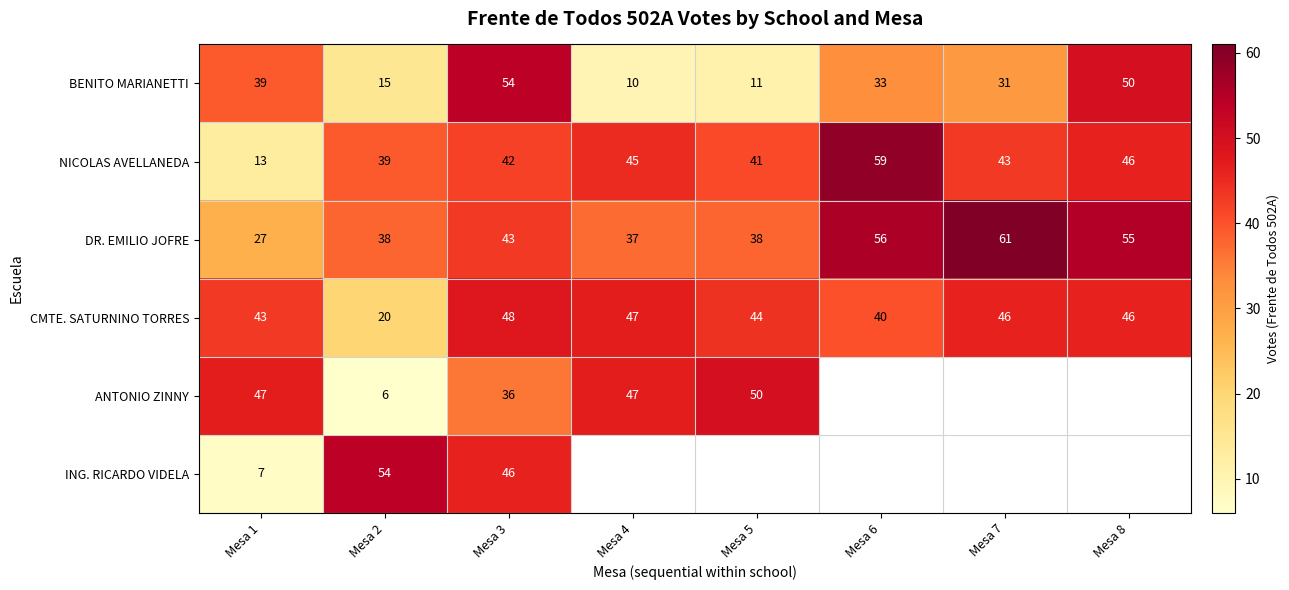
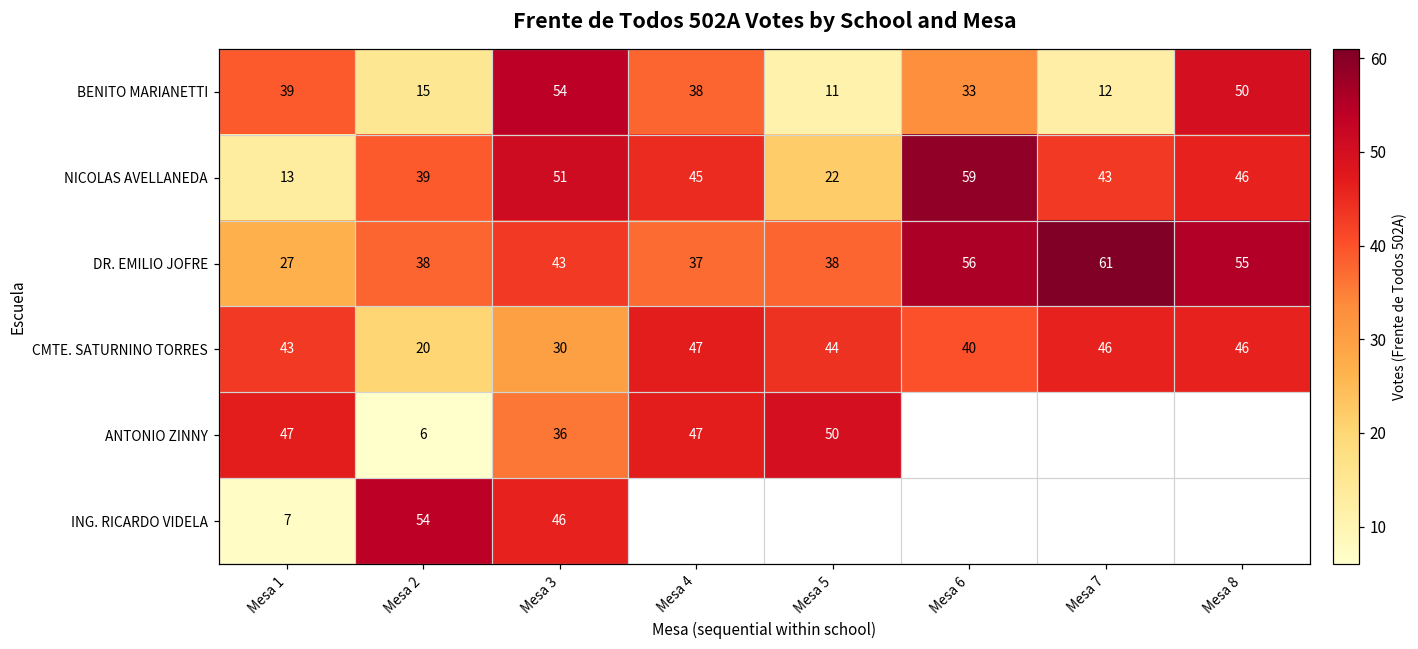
  {
    "BENITO MARIANETTI": {
      "Mesa 1": 39,
      "Mesa 2": 15,
      "Mesa 3": 54,
-     "Mesa 4": 10,
+     "Mesa 4": 38,
      "Mesa 5": 11,
      "Mesa 6": 33,
-     "Mesa 7": 31,
+     "Mesa 7": 12,
      "Mesa 8": 50
    },
    "NICOLAS AVELLANEDA": {
      "Mesa 1": 13,
      "Mesa 2": 39,
-     "Mesa 3": 42,
+     "Mesa 3": 51,
      "Mesa 4": 45,
-     "Mesa 5": 41,
+     "Mesa 5": 22,
      "Mesa 6": 59,
      "Mesa 7": 43,
      "Mesa 8": 46
    },
    "DR. EMILIO JOFRE": {
      "Mesa 1": 27,
      "Mesa 2": 38,
      "Mesa 3": 43,
      "Mesa 4": 37,
      "Mesa 5": 38,
      "Mesa 6": 56,
      "Mesa 7": 61,
      "Mesa 8": 55
    },
    "CMTE. SATURNINO TORRES": {
      "Mesa 1": 43,
      "Mesa 2": 20,
-     "Mesa 3": 48,
+     "Mesa 3": 30,
      "Mesa 4": 47,
      "Mesa 5": 44,
      "Mesa 6": 40,
      "Mesa 7": 46,
      "Mesa 8": 46
    },
    "ANTONIO ZINNY": {
      "Mesa 1": 47,
      "Mesa 2": 6,
      "Mesa 3": 36,
      "Mesa 4": 47,
      "Mesa 5": 50
    },
    "ING. RICARDO VIDELA": {
      "Mesa 1": 7,
      "Mesa 2": 54,
      "Mesa 3": 46
    }
  }
